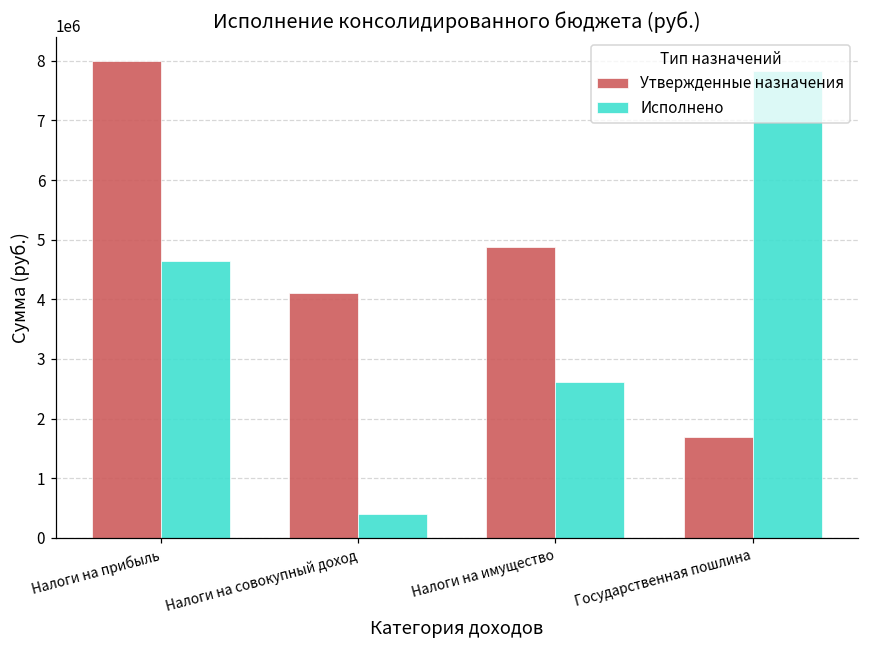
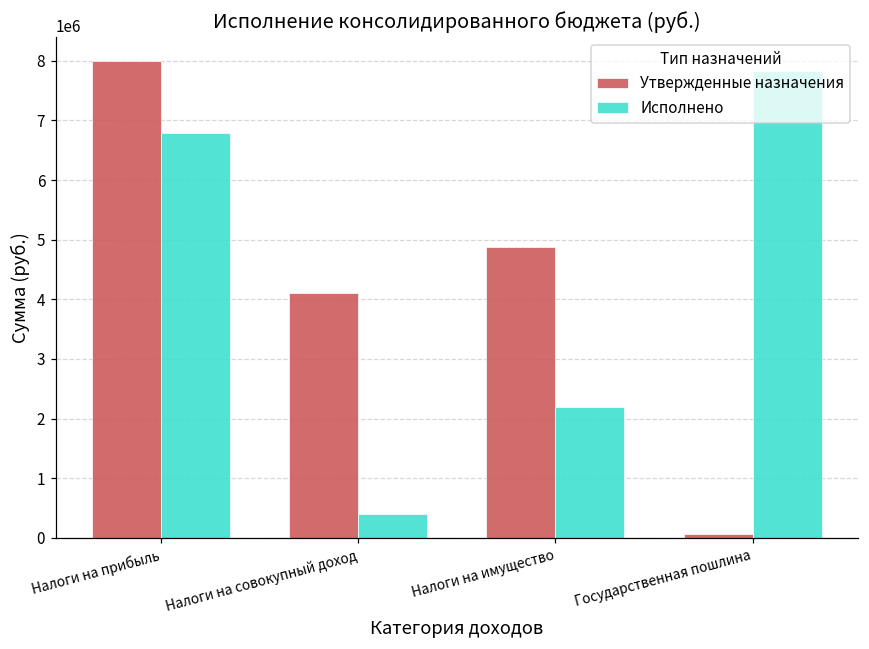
  {
    "Утвержденные назначения": {
      "Налоги на прибыль": 8000000,
      "Налоги на совокупный доход": 4100000,
      "Налоги на имущество": 4900000,
-     "Государственная пошлина": 1700000
+     "Государственная пошлина": 100000
    },
    "Исполнено": {
-     "Налоги на прибыль": 4600000,
+     "Налоги на прибыль": 6800000,
      "Налоги на совокупный доход": 400000,
-     "Налоги на имущество": 2600000
+     "Налоги на имущество": 2200000
    }
  }
